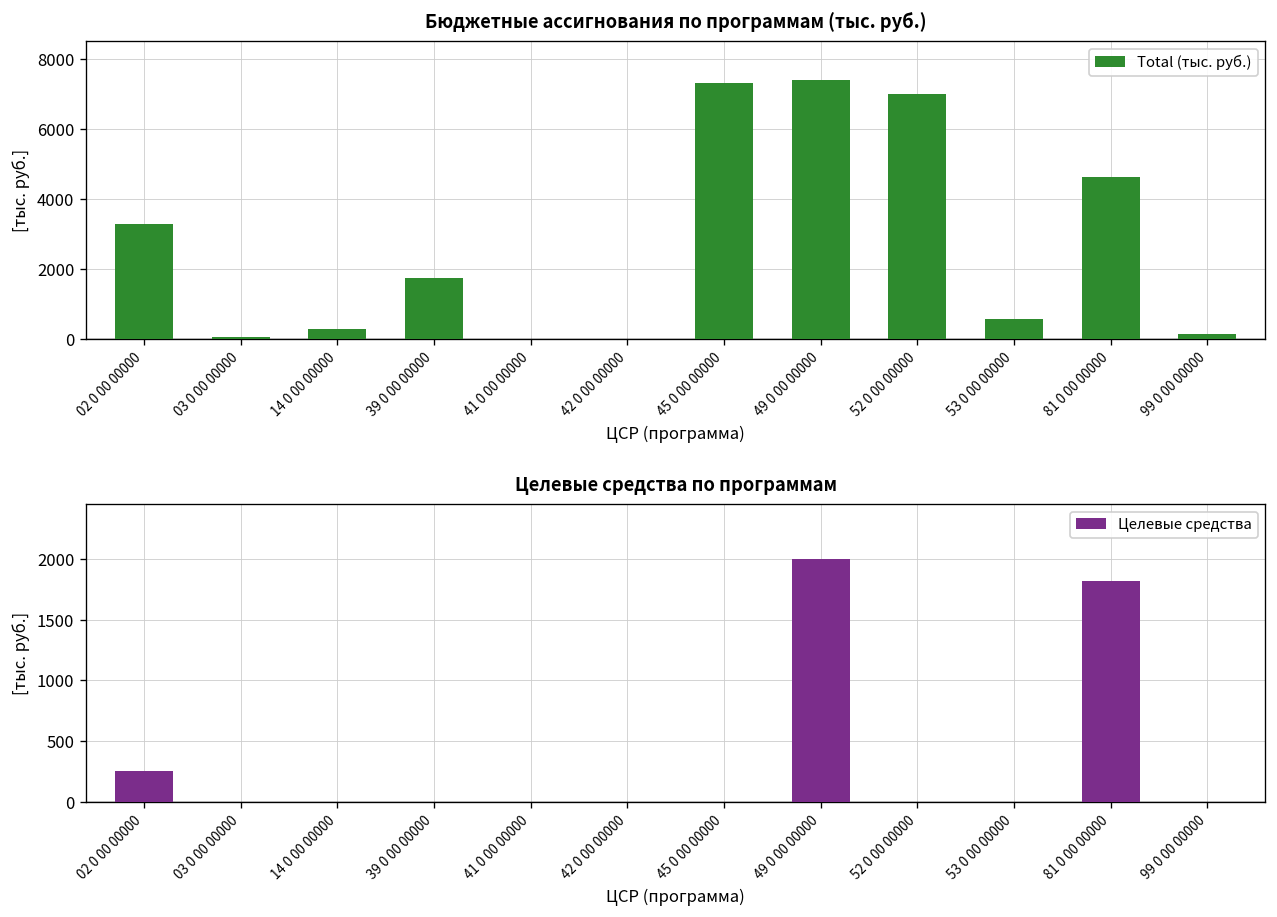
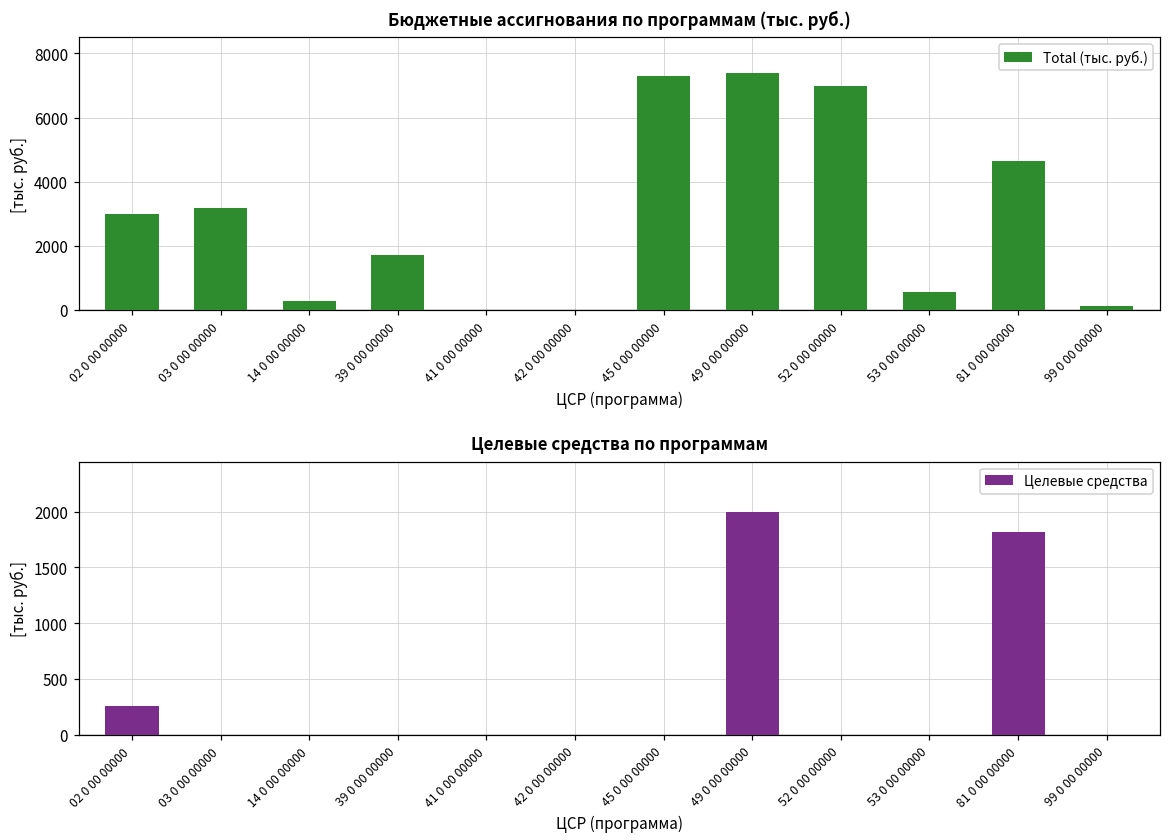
  {
    "Бюджетные ассигнования по программам (тыс. руб.)": {
-     "02 0 00 00000": 3300,
-     "03 0 00 00000": 100,
+     "02 0 00 00000": 3000,
+     "03 0 00 00000": 3200,
      "14 0 00 00000": 300,
      "39 0 00 00000": 1700,
      "41 0 00 00000": 0,
      "42 0 00 00000": 0,
      "45 0 00 00000": 7300,
      "49 0 00 00000": 7400,
      "52 0 00 00000": 7000,
      "53 0 00 00000": 600,
      "81 0 00 00000": 4600,
      "99 0 00 00000": 100
    },
    "Целевые средства по программам": {
      "02 0 00 00000": 250,
      "03 0 00 00000": 0,
      "14 0 00 00000": 0,
      "39 0 00 00000": 0,
      "41 0 00 00000": 0,
      "42 0 00 00000": 0,
      "45 0 00 00000": 0,
      "49 0 00 00000": 2000,
      "52 0 00 00000": 0,
      "53 0 00 00000": 0,
      "81 0 00 00000": 1820,
      "99 0 00 00000": 0
    }
  }
